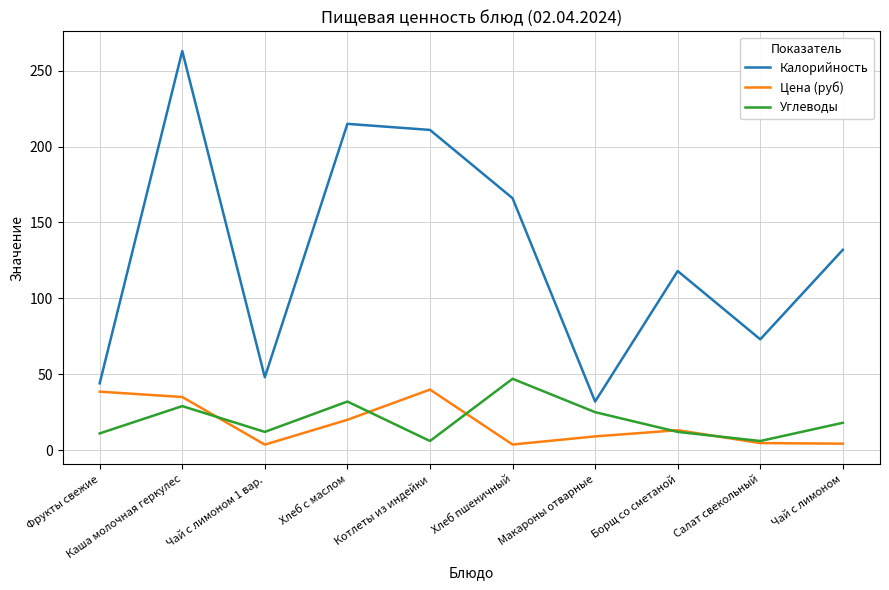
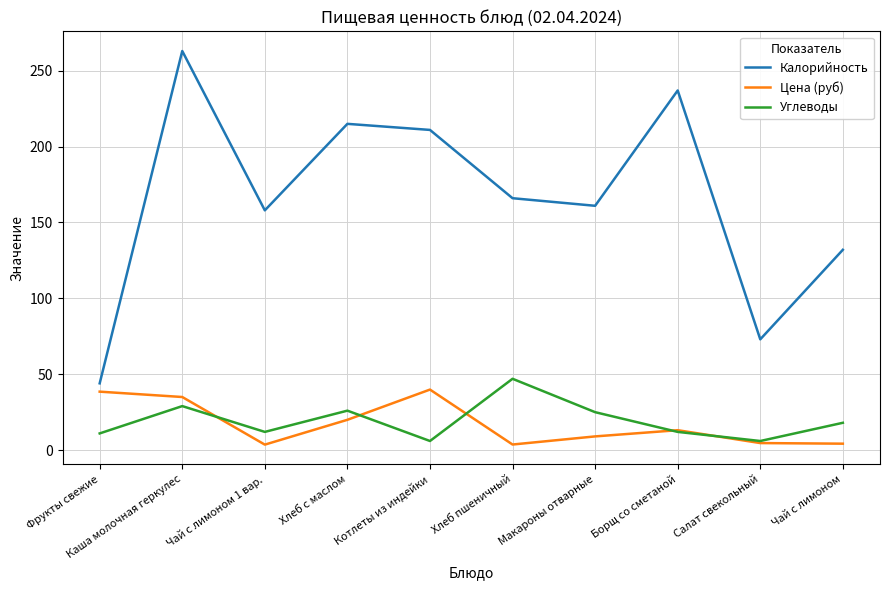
  {
    "Калорийность": {
      "Фрукты свежие": 44,
      "Каша молочная геркулес": 263,
-     "Чай с лимоном 1 вар.": 48,
+     "Чай с лимоном 1 вар.": 158,
      "Хлеб с маслом": 215,
      "Котлеты из индейки": 211,
      "Хлеб пшеничный": 166,
-     "Макароны отварные": 32,
-     "Борщ со сметаной": 118,
+     "Макароны отварные": 161,
+     "Борщ со сметаной": 237,
      "Салат свекольный": 73,
      "Чай с лимоном": 132
    },
    "Цена (руб)": {
      "Фрукты свежие": 39,
      "Каша молочная геркулес": 35,
      "Чай с лимоном 1 вар.": 4,
      "Хлеб с маслом": 20,
      "Котлеты из индейки": 40,
      "Хлеб пшеничный": 4,
      "Макароны отварные": 9,
      "Чай с лимоном": 4
    },
    "Углеводы": {
      "Фрукты свежие": 11,
      "Каша молочная геркулес": 29,
      "Чай с лимоном 1 вар.": 12,
-     "Хлеб с маслом": 32,
+     "Хлеб с маслом": 26,
      "Котлеты из индейки": 6,
      "Хлеб пшеничный": 47,
      "Макароны отварные": 25,
      "Чай с лимоном": 18
    }
  }
